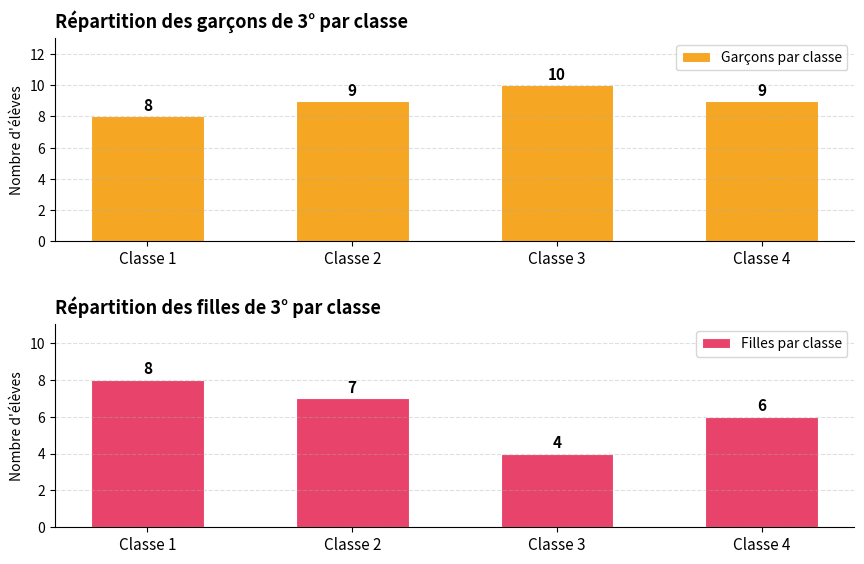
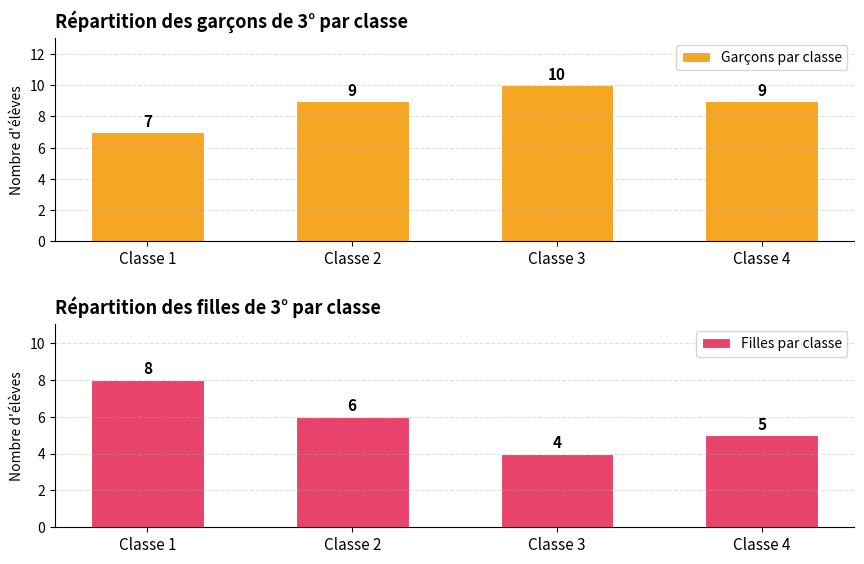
  {
    "Répartition des garçons de 3° par classe": {
-     "Classe 1": 8,
+     "Classe 1": 7,
      "Classe 2": 9,
      "Classe 3": 10,
      "Classe 4": 9
    },
    "Répartition des filles de 3° par classe": {
      "Classe 1": 8,
-     "Classe 2": 7,
+     "Classe 2": 6,
      "Classe 3": 4,
-     "Classe 4": 6
+     "Classe 4": 5
    }
  }
